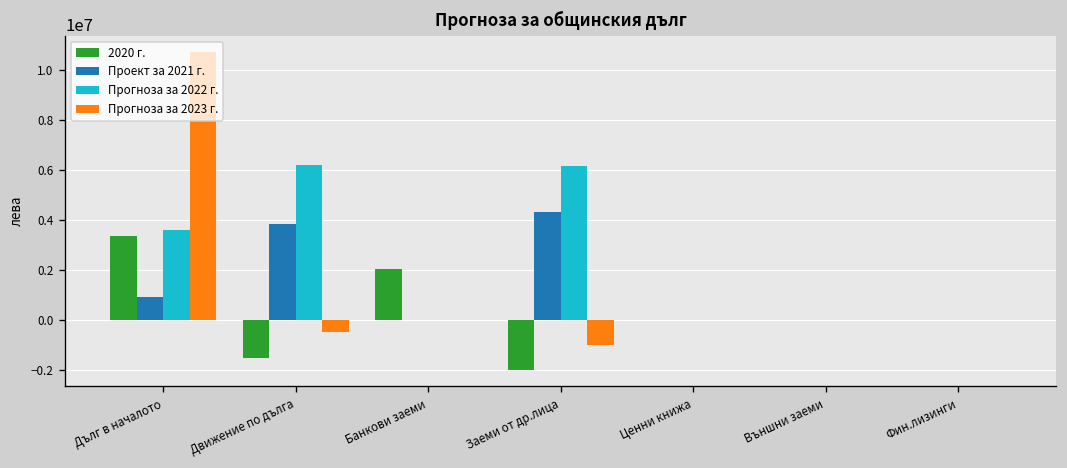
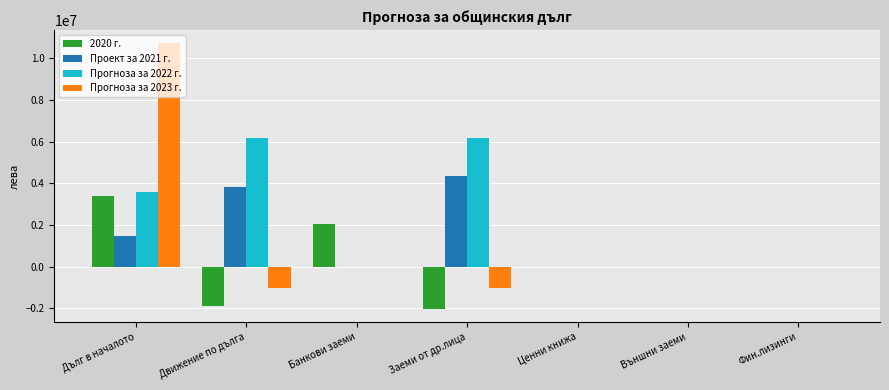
  {
    "2020 г.": {
      "Дълг в началото": 3400000,
-     "Движение по дълга": -1500000,
+     "Движение по дълга": -1900000,
      "Банкови заеми": 2000000,
      "Заеми от др.лица": -2000000,
      "Ценни книжа": 0,
      "Външни заеми": 0,
      "Фин.лизинги": 0
    },
    "Проект за 2021 г.": {
-     "Дълг в началото": 900000,
+     "Дълг в началото": 1400000,
      "Движение по дълга": 3800000,
      "Банкови заеми": 0,
      "Заеми от др.лица": 4300000,
      "Ценни книжа": 0,
      "Външни заеми": 0,
      "Фин.лизинги": 0
    },
    "Прогноза за 2022 г.": {
      "Дълг в началото": 3600000,
      "Движение по дълга": 6200000,
      "Банкови заеми": 0,
      "Заеми от др.лица": 6200000,
      "Ценни книжа": 0,
      "Външни заеми": 0,
      "Фин.лизинги": 0
    },
    "Прогноза за 2023 г.": {
-     "Движение по дълга": -500000,
+     "Движение по дълга": -1000000,
      "Банкови заеми": 0,
      "Заеми от др.лица": -1000000,
      "Ценни книжа": 0,
      "Външни заеми": 0,
      "Фин.лизинги": 0
    }
  }
